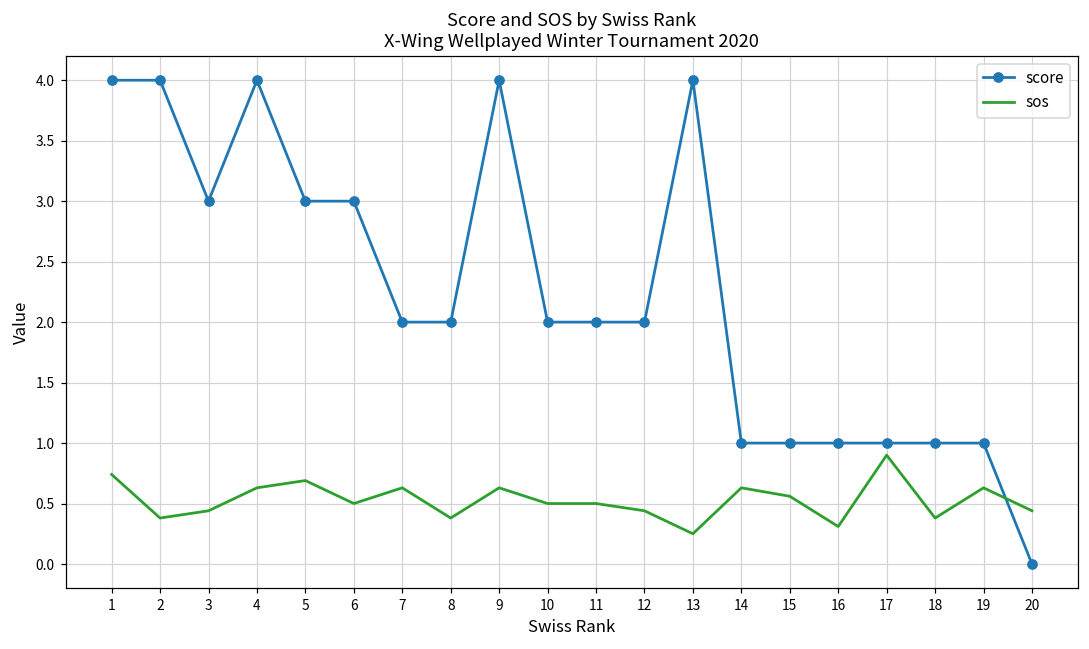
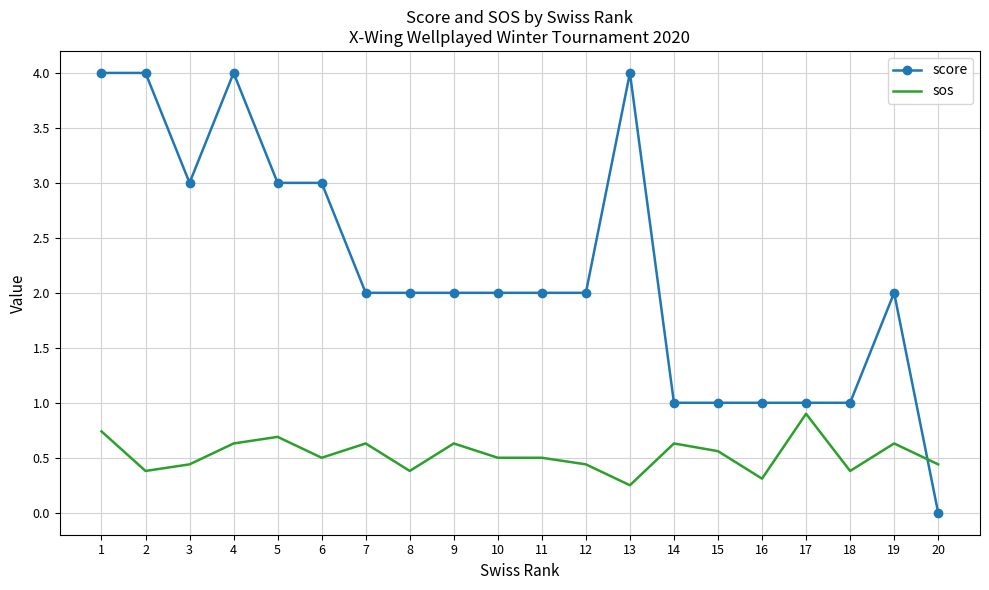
  {
    "score": {
      "1": 4,
      "2": 4,
      "3": 3,
      "4": 4,
      "5": 3,
      "6": 3,
      "7": 2,
      "8": 2,
-     "9": 4,
+     "9": 2,
      "10": 2,
      "11": 2,
      "12": 2,
      "13": 4,
      "14": 1,
      "15": 1,
      "16": 1,
      "17": 1,
      "18": 1,
-     "19": 1,
+     "19": 2,
      "20": 0
    },
    "sos": {
      "1": 0.74,
      "2": 0.38,
      "3": 0.44,
      "4": 0.63,
      "5": 0.69,
      "6": 0.50,
      "7": 0.63,
      "8": 0.38,
      "9": 0.63,
      "10": 0.50,
      "11": 0.50,
      "12": 0.44,
      "13": 0.25,
      "14": 0.63,
      "15": 0.56,
      "16": 0.31,
      "17": 0.90,
      "18": 0.38,
      "19": 0.63,
      "20": 0.44
    }
  }
